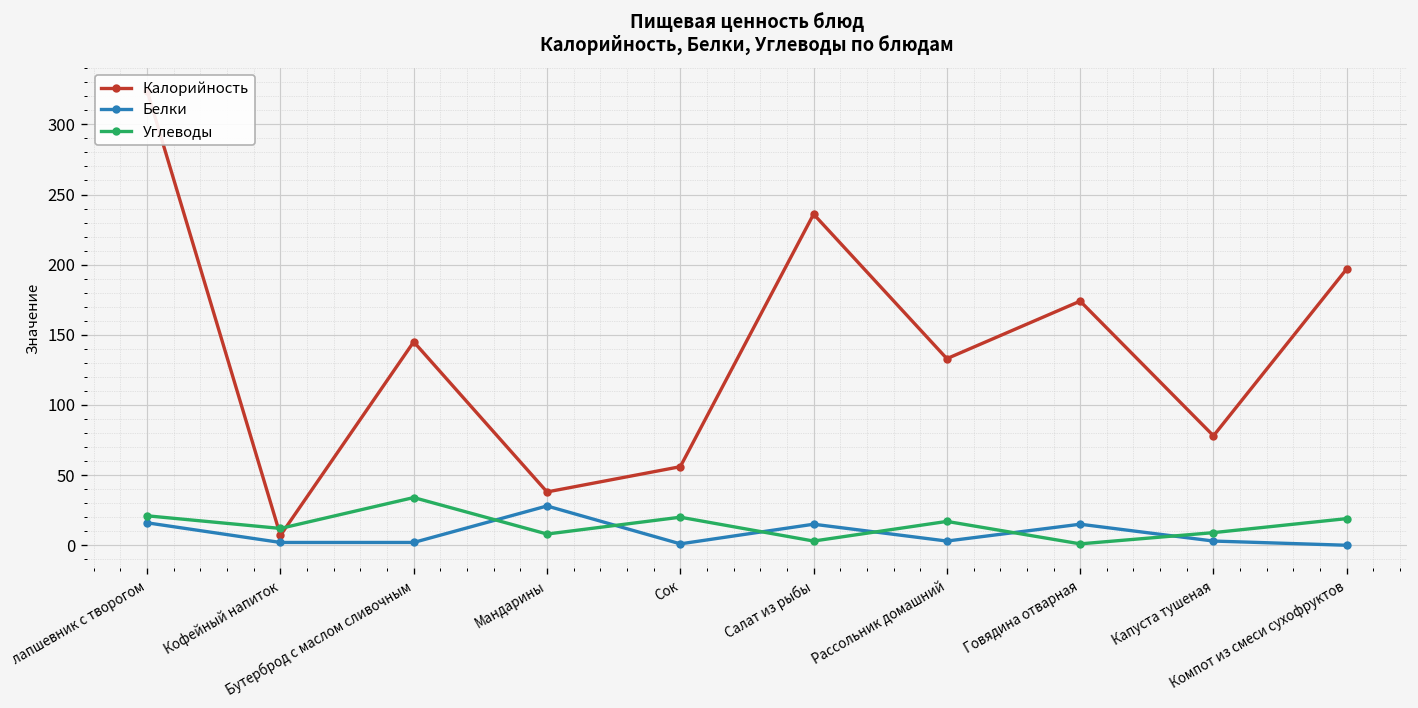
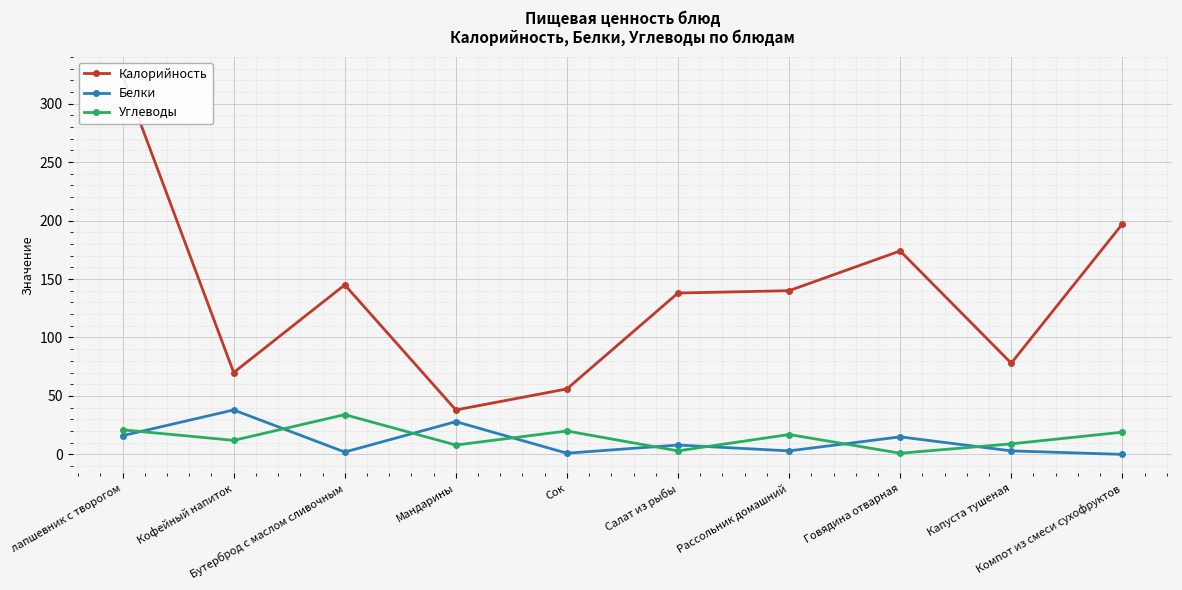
  {
    "Калорийность": {
-     "Кофейный напиток": 7,
+     "Кофейный напиток": 70,
      "Бутерброд с маслом сливочным": 145,
      "Мандарины": 38,
      "Сок": 56,
-     "Салат из рыбы": 236,
-     "Рассольник домашний": 133,
+     "Салат из рыбы": 138,
+     "Рассольник домашний": 140,
      "Говядина отварная": 174,
      "Капуста тушеная": 78,
      "Компот из смеси сухофруктов": 197
    },
    "Белки": {
      "лапшевник с творогом": 16,
-     "Кофейный напиток": 2,
+     "Кофейный напиток": 38,
      "Бутерброд с маслом сливочным": 2,
      "Мандарины": 28,
      "Сок": 1,
-     "Салат из рыбы": 15,
+     "Салат из рыбы": 8,
      "Рассольник домашний": 3,
      "Говядина отварная": 15,
      "Капуста тушеная": 3,
      "Компот из смеси сухофруктов": 0
    },
    "Углеводы": {
      "лапшевник с творогом": 21,
      "Кофейный напиток": 12,
      "Бутерброд с маслом сливочным": 34,
      "Мандарины": 8,
      "Сок": 20,
      "Салат из рыбы": 3,
      "Рассольник домашний": 17,
      "Говядина отварная": 1,
      "Капуста тушеная": 9,
      "Компот из смеси сухофруктов": 19
    }
  }
